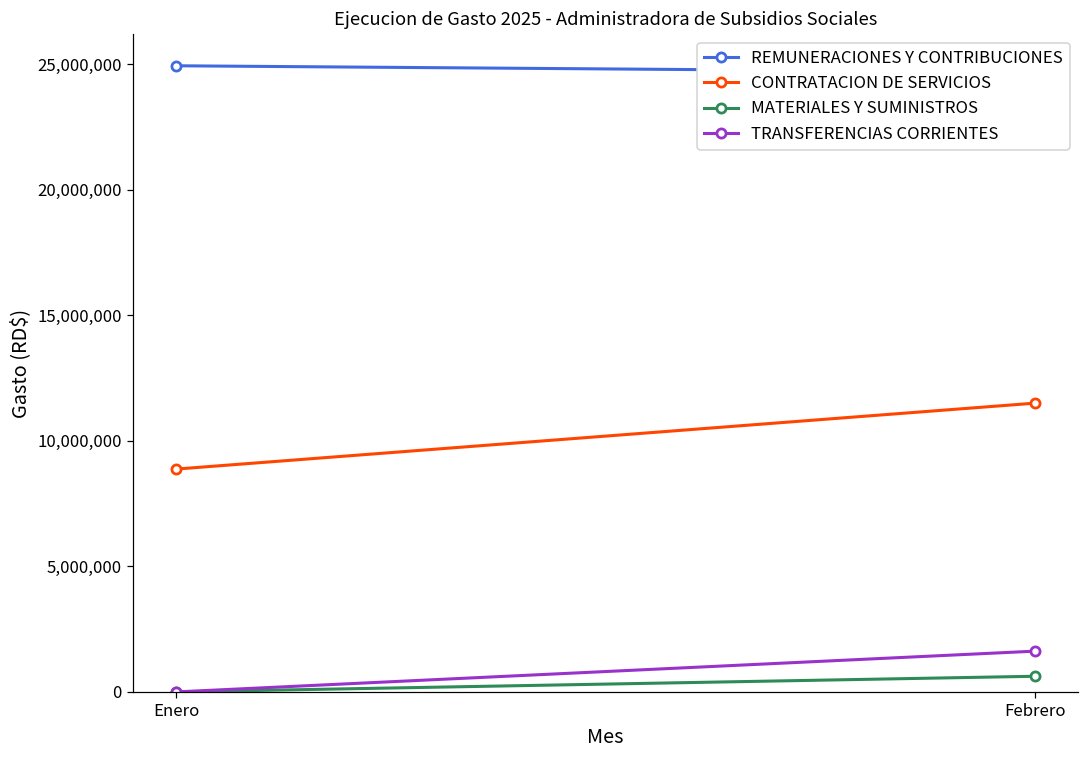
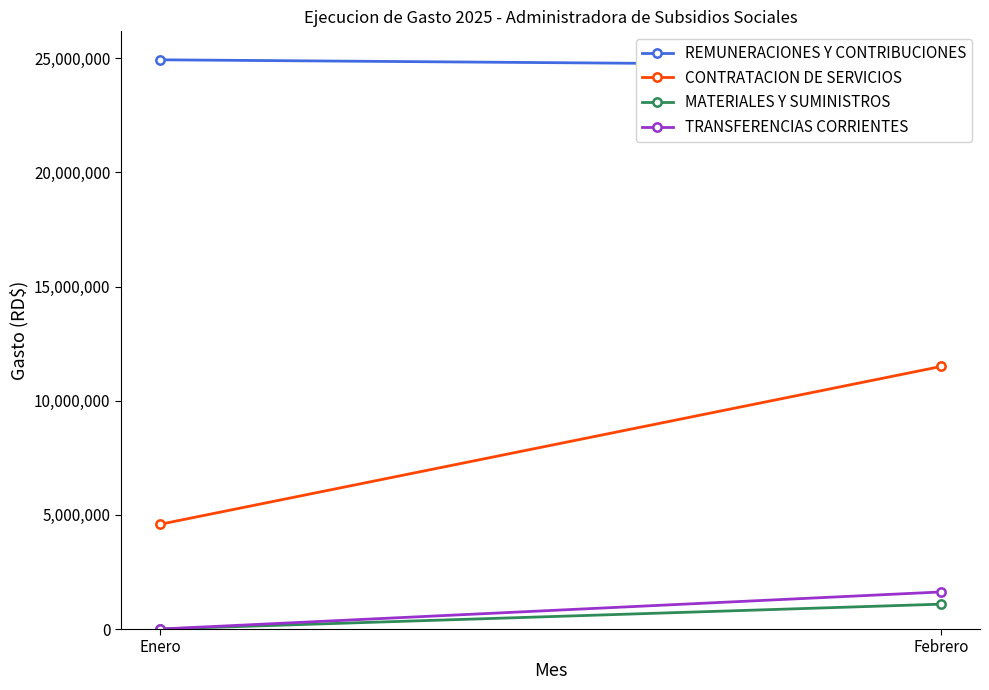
  {
    "REMUNERACIONES Y CONTRIBUCIONES": {
      "Enero": "24,900,000"
    },
    "CONTRATACION DE SERVICIOS": {
-     "Enero": "8,900,000",
+     "Enero": "4,600,000",
      "Febrero": "11,500,000"
    },
    "MATERIALES Y SUMINISTROS": {
-     "Febrero": "600,000"
+     "Febrero": "1,100,000"
    },
    "TRANSFERENCIAS CORRIENTES": {
      "Febrero": "1,600,000"
    }
  }
